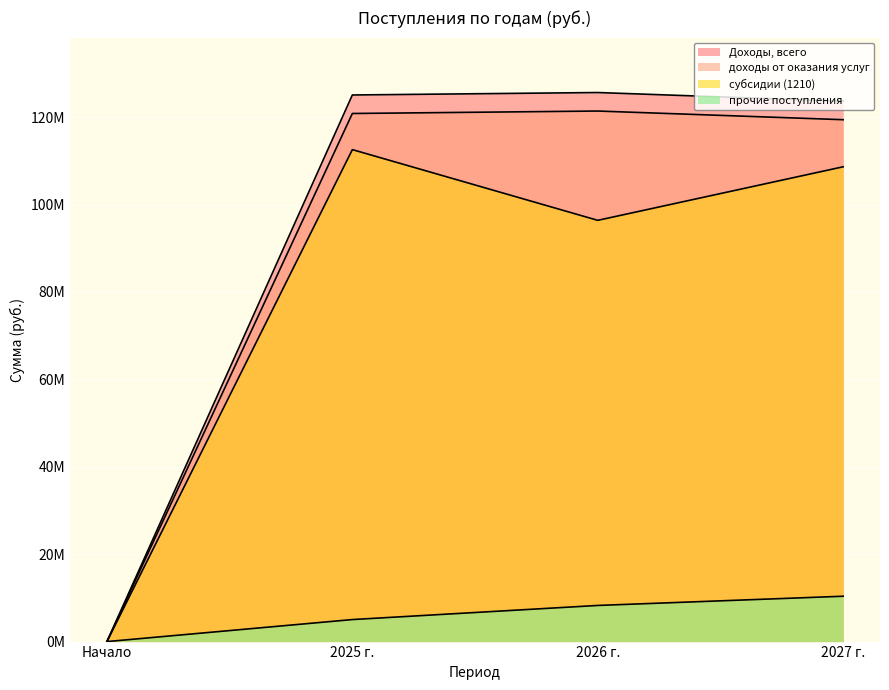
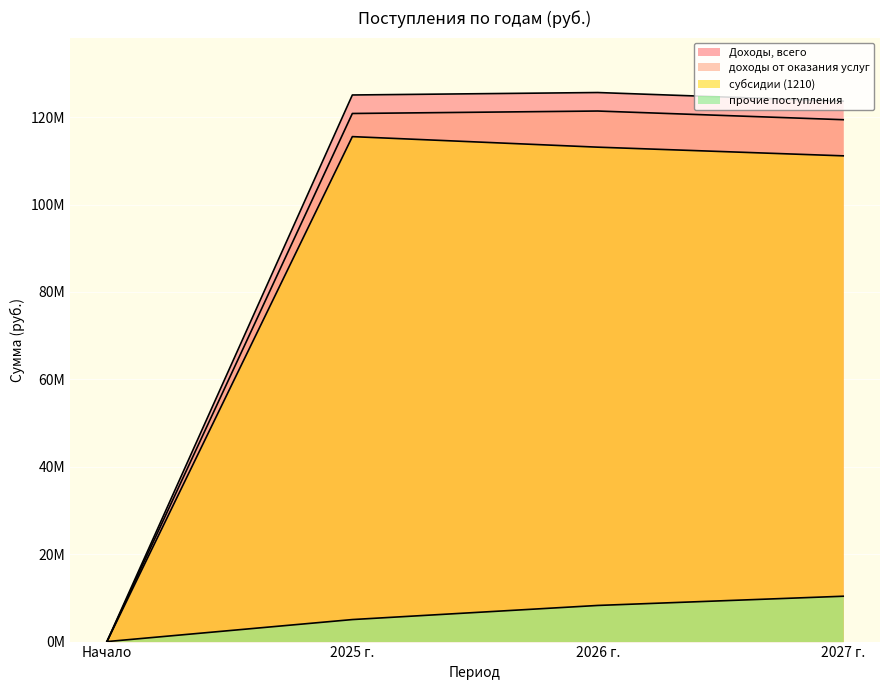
  {
    "субсидии (1210)": {
-     "2025 г.": 113000000,
-     "2026 г.": 96000000,
-     "2027 г.": 109000000
+     "2025 г.": 116000000,
+     "2026 г.": 113000000,
+     "2027 г.": 111000000
    },
    "прочие поступления": {
      "2025 г.": 5000000,
      "2026 г.": 8000000,
      "2027 г.": 10000000
    }
  }
